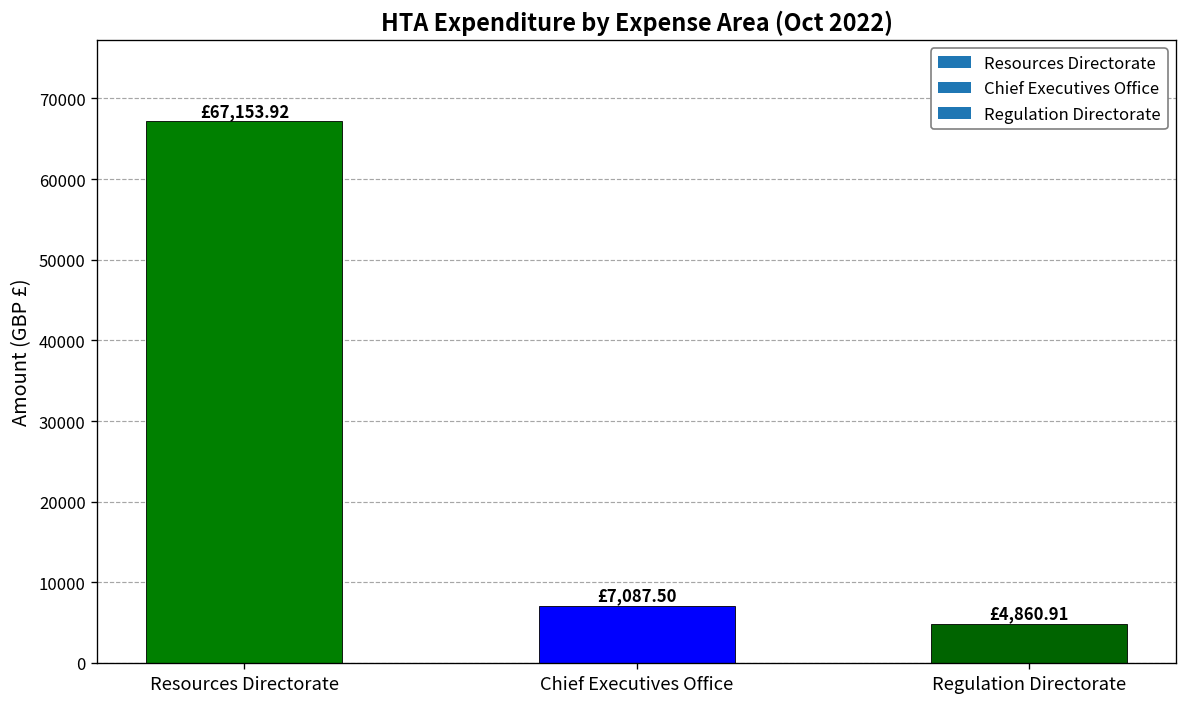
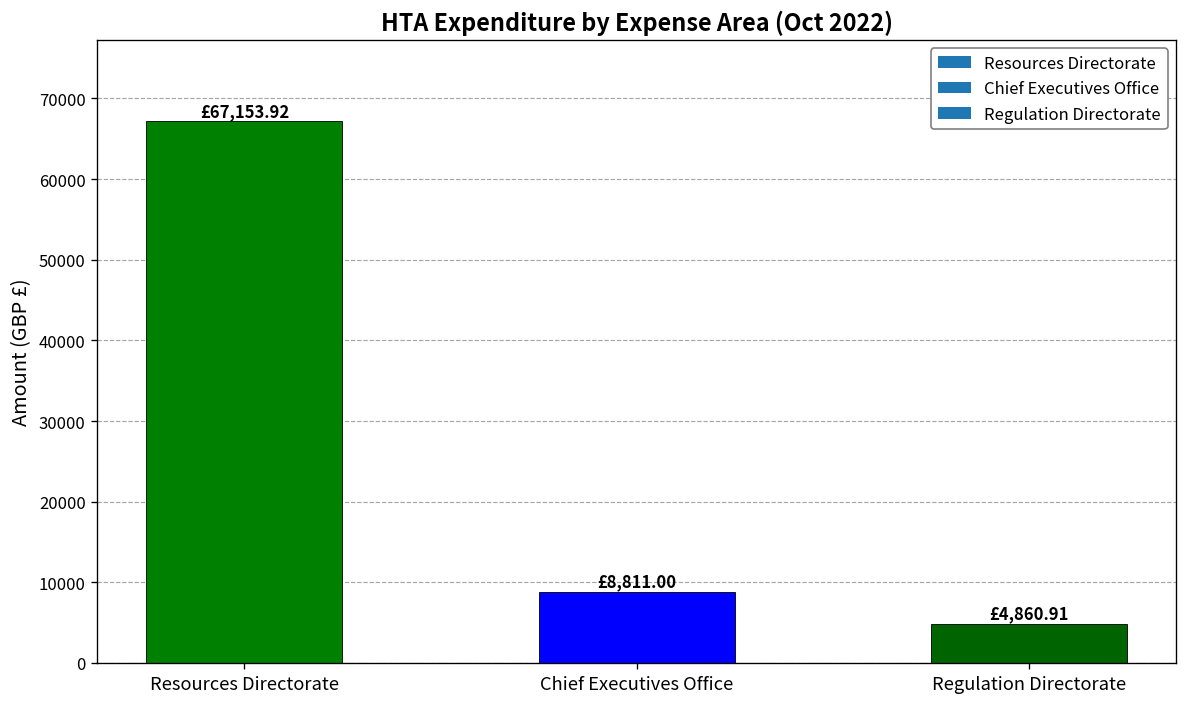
  {
    "Resources Directorate": "£67,153.92",
-   "Chief Executives Office": "£7,087.50",
+   "Chief Executives Office": "£8,811.00",
    "Regulation Directorate": "£4,860.91"
  }
